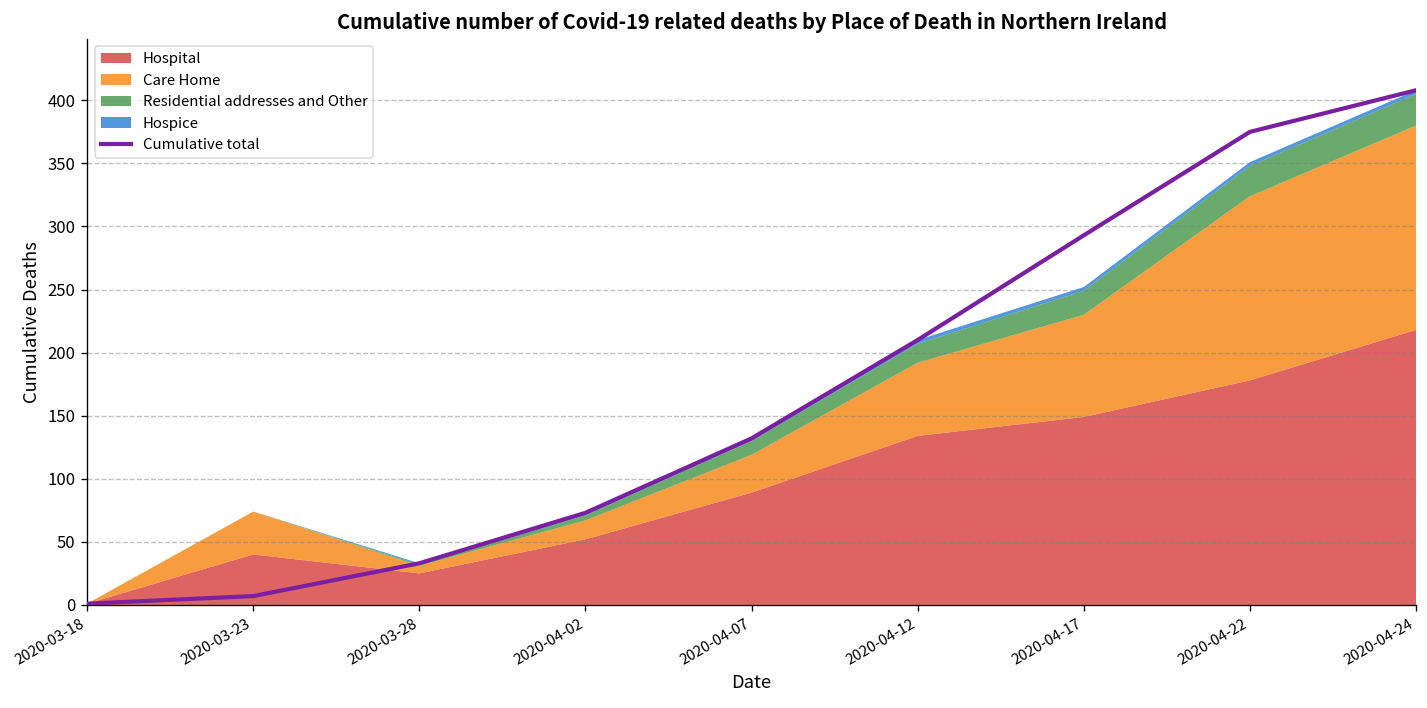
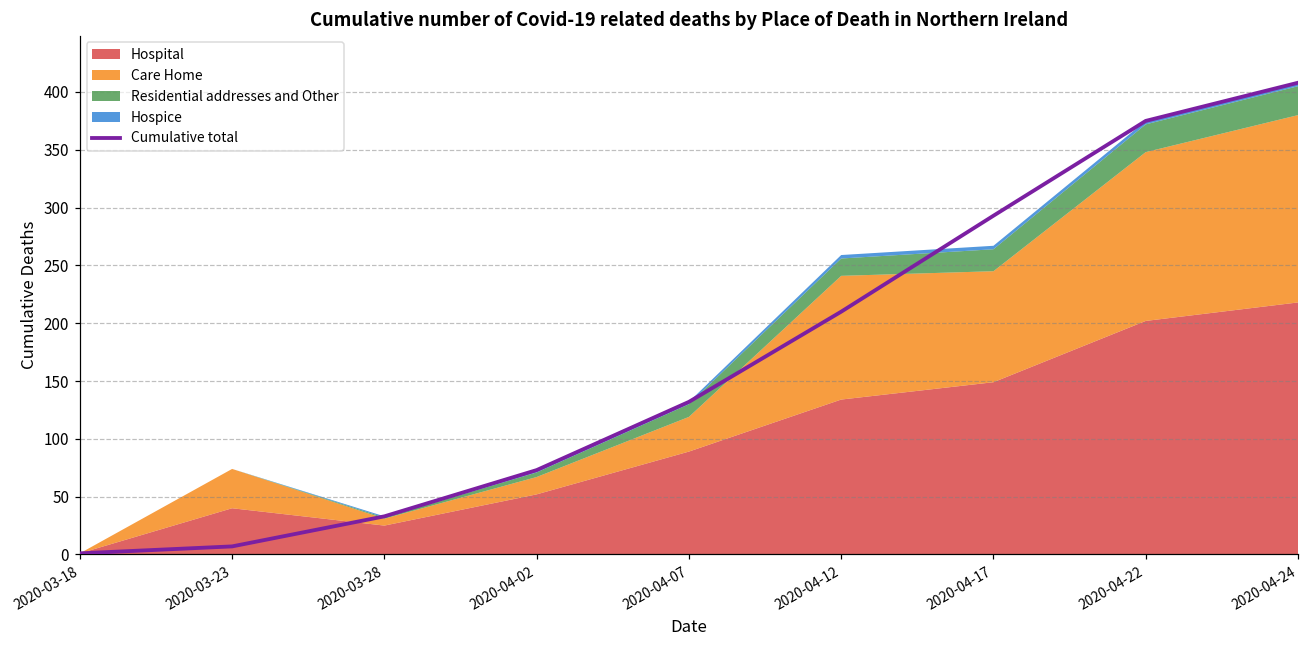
  {
    "Cumulative total": {
      "2020-03-23": 7,
      "2020-04-17": 293
    },
    "Hospital": {
      "2020-03-23": 40,
      "2020-03-28": 25,
      "2020-04-02": 52,
      "2020-04-07": 89,
      "2020-04-12": 134,
      "2020-04-17": 149,
-     "2020-04-22": 178,
+     "2020-04-22": 202,
      "2020-04-24": 218
    },
    "Care Home": {
      "2020-04-02": 15,
      "2020-04-07": 30,
-     "2020-04-12": 58,
-     "2020-04-17": 81,
+     "2020-04-12": 107,
+     "2020-04-17": 96,
      "2020-04-22": 146,
      "2020-04-24": 162
    },
    "Residential addresses and Other": {
      "2020-04-12": 15,
      "2020-04-17": 19,
      "2020-04-22": 24,
      "2020-04-24": 25
    },
    "Hospice": {
      "2020-04-17": 3
    }
  }
